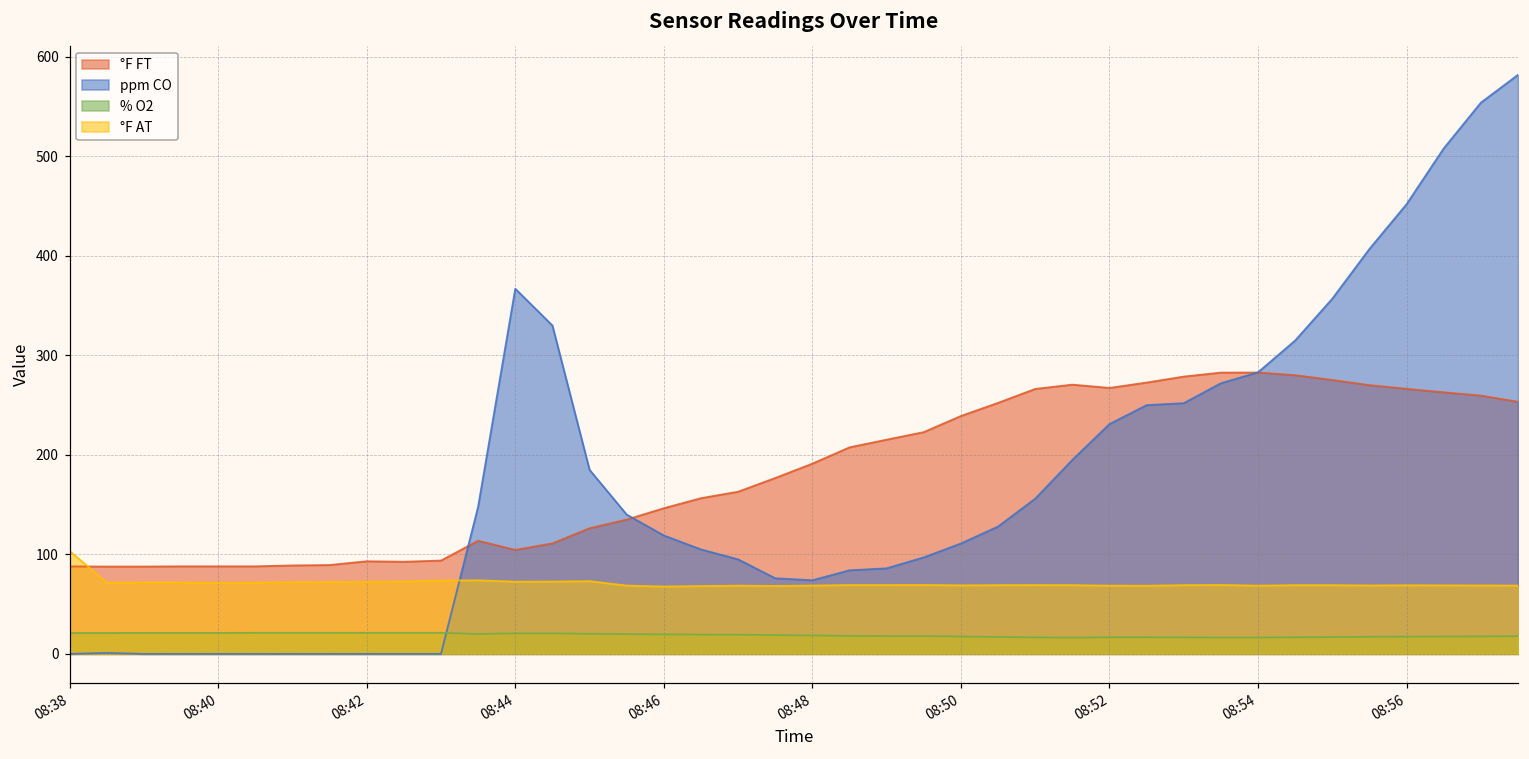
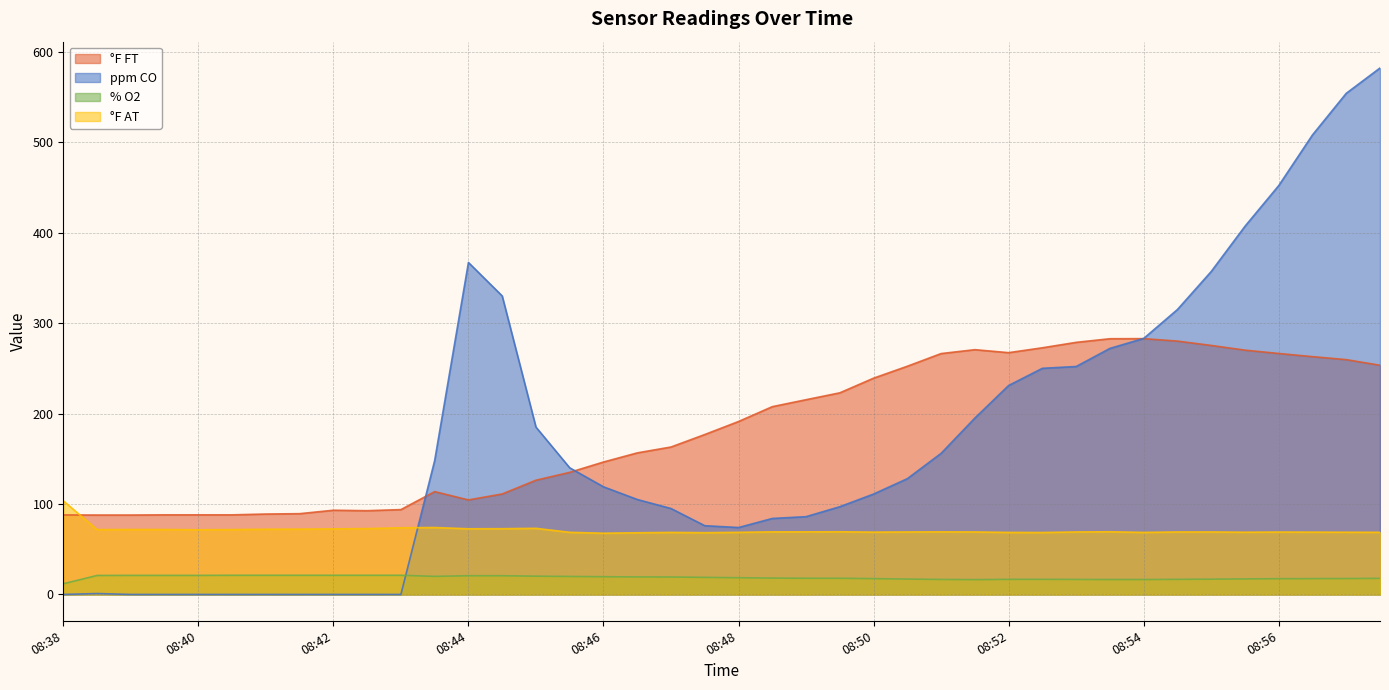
  {
    "°F FT": {
      "08:38": 90
    },
    "ppm CO": {
      "08:38": 0
    },
    "% O2": {
-     "08:38": 20
+     "08:38": 10
    },
    "°F AT": {
      "08:38": 100
    }
  }
